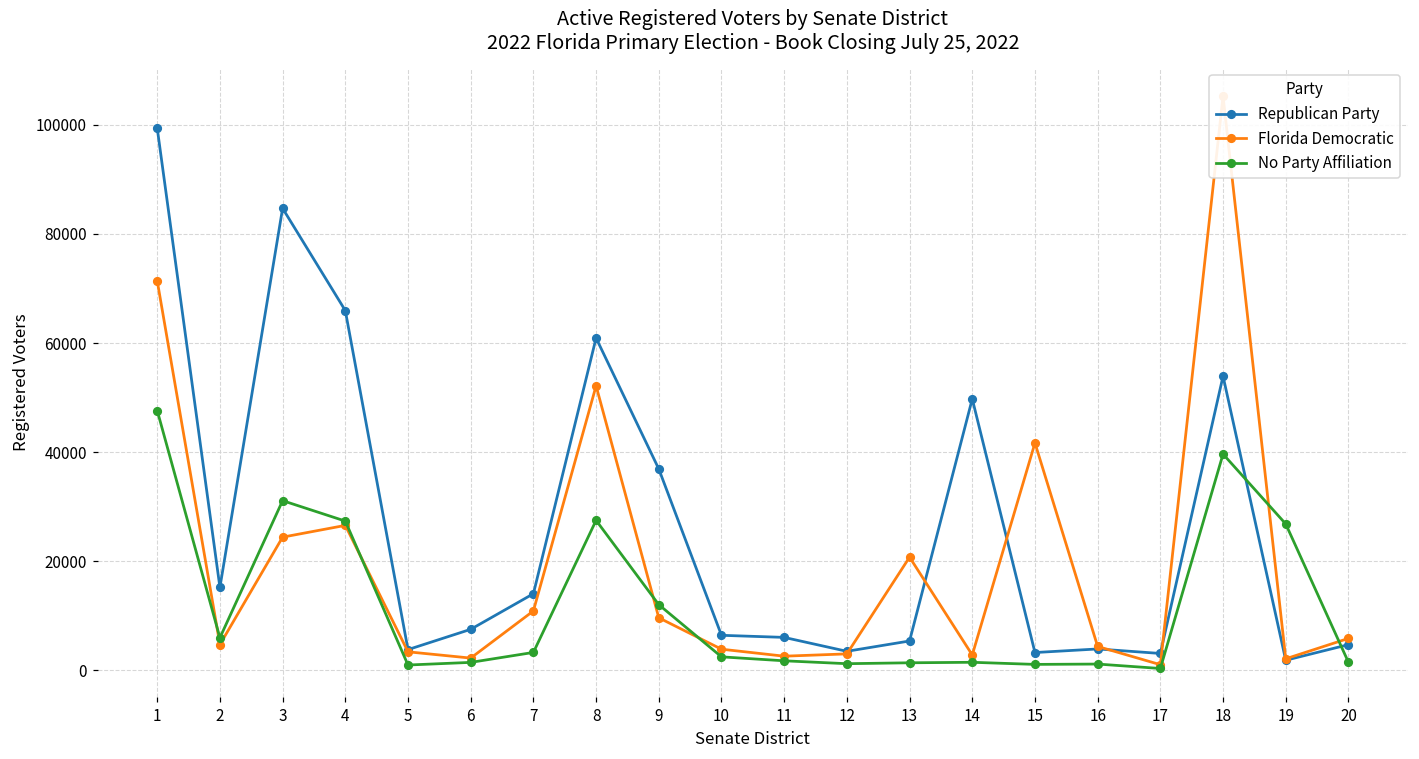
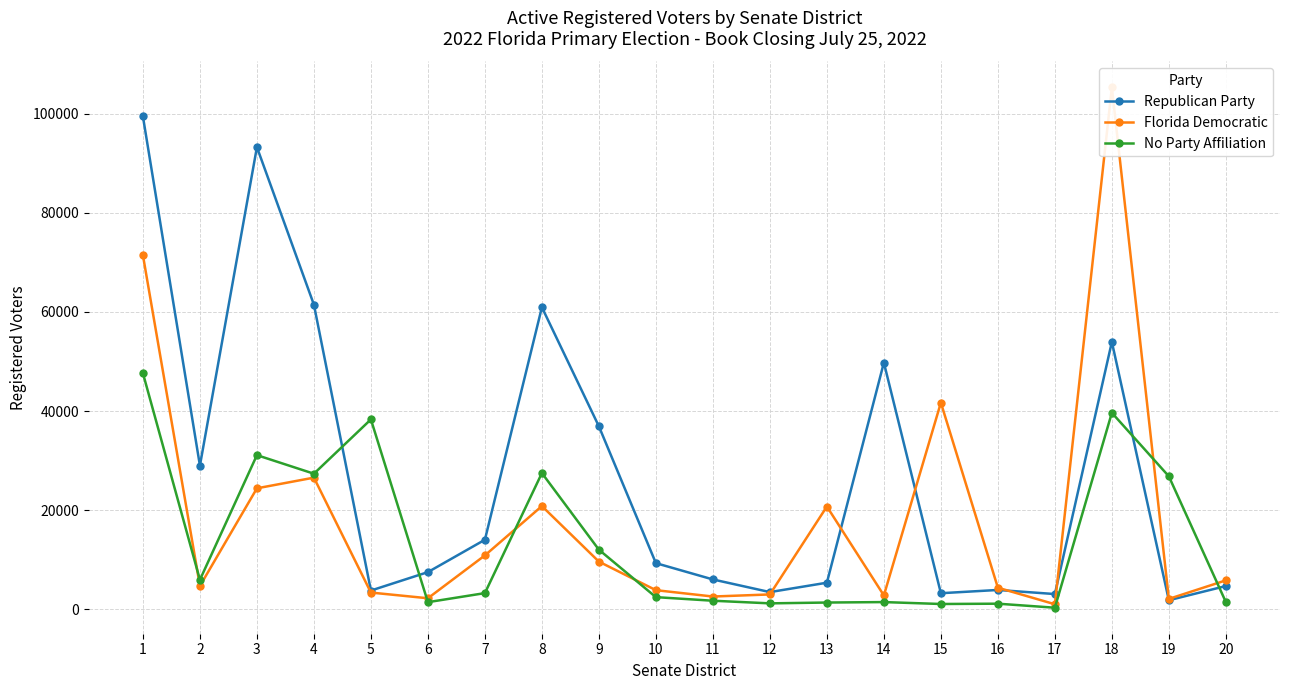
  {
    "Republican Party": {
      "1": 99000,
-     "2": 15000,
-     "3": 85000,
-     "4": 66000,
+     "2": 29000,
+     "3": 93000,
+     "4": 61000,
      "6": 8000,
      "7": 14000,
      "8": 61000,
      "9": 37000,
-     "10": 6000,
+     "10": 9000,
      "11": 6000,
      "13": 5000,
      "14": 50000,
      "15": 3000,
      "17": 3000,
      "18": 54000,
      "20": 5000
    },
    "Florida Democratic": {
      "1": 71000,
      "2": 5000,
      "3": 24000,
      "4": 27000,
      "6": 2000,
      "7": 11000,
-     "8": 52000,
+     "8": 21000,
      "9": 10000,
      "10": 4000,
      "11": 3000,
      "13": 21000,
      "14": 3000,
      "15": 42000,
      "17": 1000,
      "20": 6000
    },
    "No Party Affiliation": {
      "1": 48000,
      "2": 6000,
      "3": 31000,
      "4": 27000,
-     "5": 1000,
+     "5": 38000,
      "6": 1000,
      "7": 3000,
      "8": 27000,
      "9": 12000,
      "10": 2000,
      "11": 2000,
      "12": 1000,
      "13": 1000,
      "14": 1000,
      "15": 1000,
      "16": 1000,
      "17": 0,
      "18": 40000,
      "19": 27000,
      "20": 1000
    }
  }
